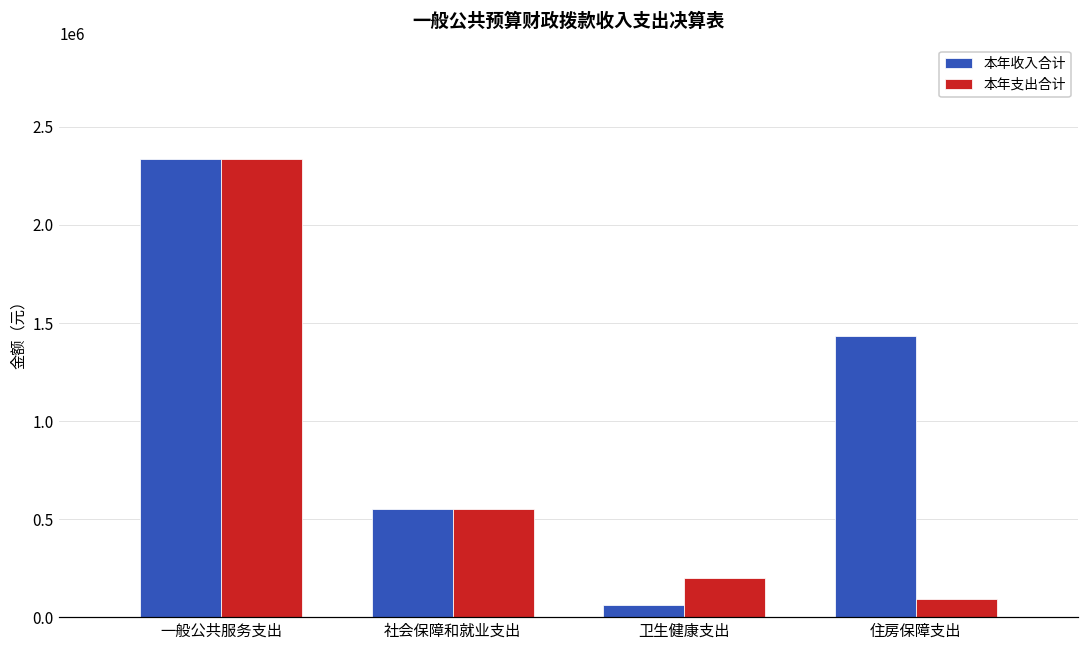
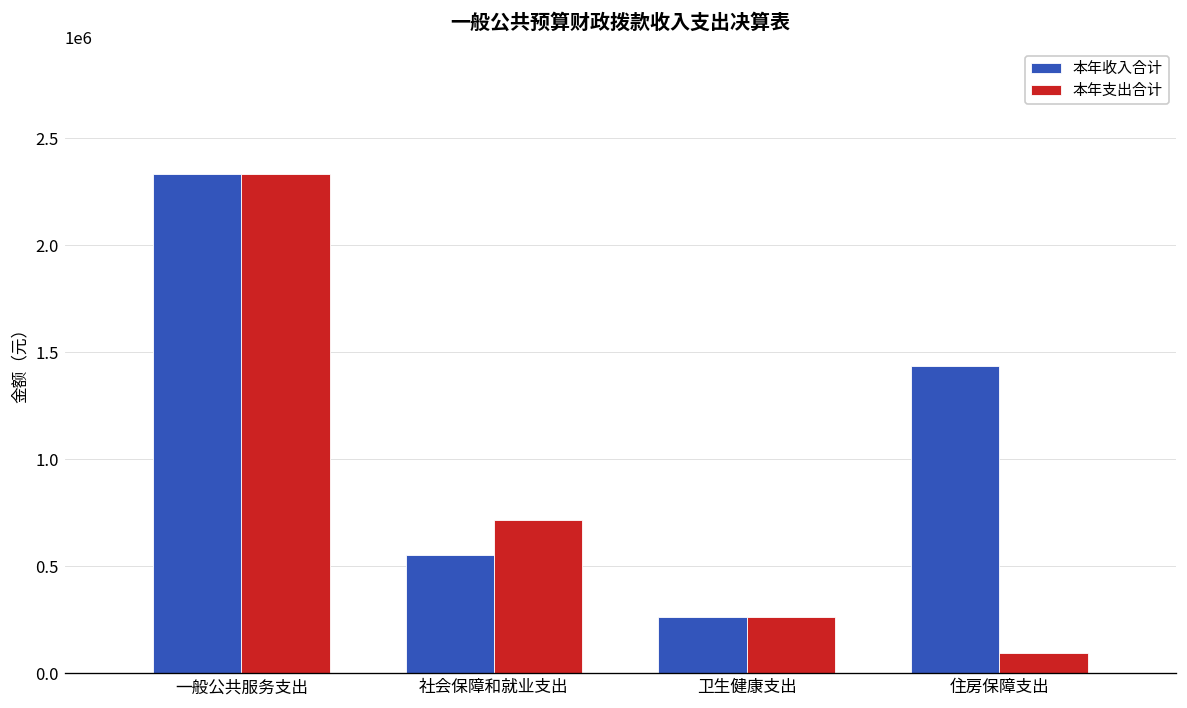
  {
    "本年收入合计": {
      "一般公共服务支出": 2340000,
      "社会保障和就业支出": 550000,
-     "卫生健康支出": 60000,
+     "卫生健康支出": 270000,
      "住房保障支出": 1430000
    },
    "本年支出合计": {
      "一般公共服务支出": 2340000,
-     "社会保障和就业支出": 550000,
-     "卫生健康支出": 200000,
+     "社会保障和就业支出": 720000,
+     "卫生健康支出": 270000,
      "住房保障支出": 90000
    }
  }
